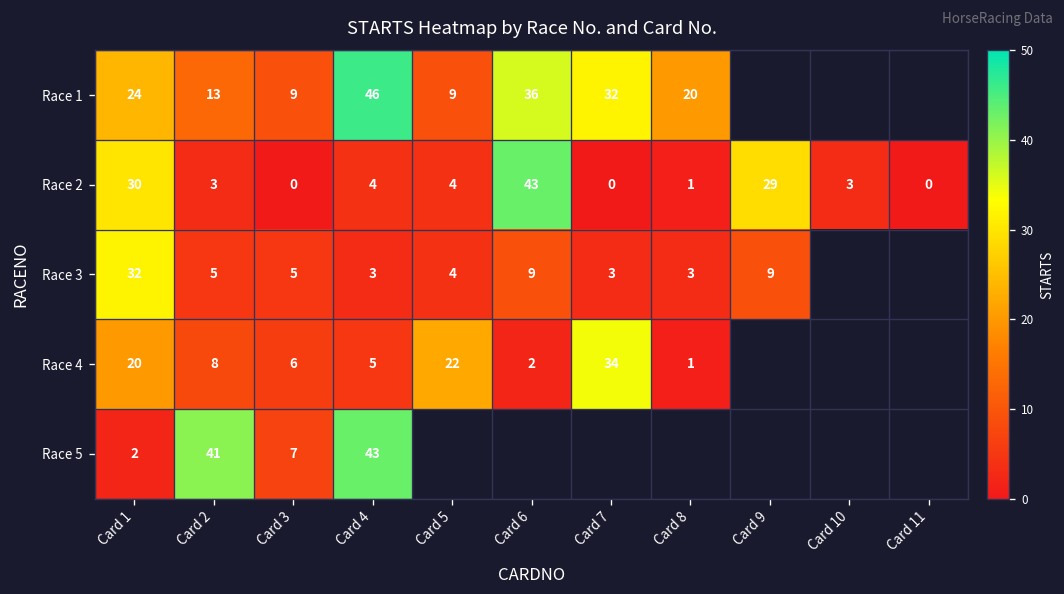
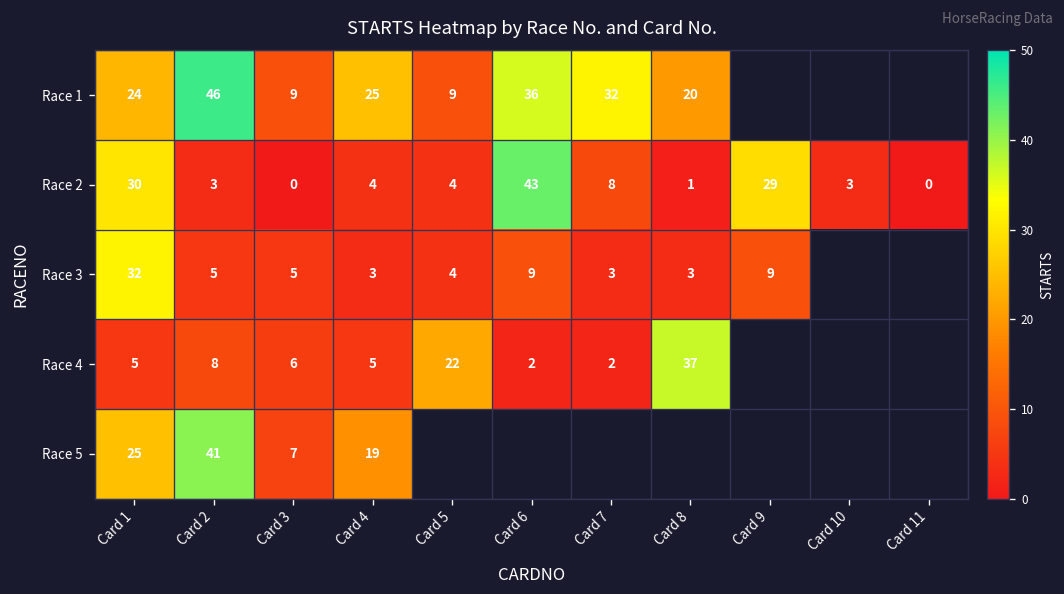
  {
    "Race 1": {
      "Card 1": 24,
-     "Card 2": 13,
+     "Card 2": 46,
      "Card 3": 9,
-     "Card 4": 46,
+     "Card 4": 25,
      "Card 5": 9,
      "Card 6": 36,
      "Card 7": 32,
      "Card 8": 20
    },
    "Race 2": {
      "Card 1": 30,
      "Card 2": 3,
      "Card 3": 0,
      "Card 4": 4,
      "Card 5": 4,
      "Card 6": 43,
-     "Card 7": 0,
+     "Card 7": 8,
      "Card 8": 1,
      "Card 9": 29,
      "Card 10": 3,
      "Card 11": 0
    },
    "Race 3": {
      "Card 1": 32,
      "Card 2": 5,
      "Card 3": 5,
      "Card 4": 3,
      "Card 5": 4,
      "Card 6": 9,
      "Card 7": 3,
      "Card 8": 3,
      "Card 9": 9
    },
    "Race 4": {
-     "Card 1": 20,
+     "Card 1": 5,
      "Card 2": 8,
      "Card 3": 6,
      "Card 4": 5,
      "Card 5": 22,
      "Card 6": 2,
-     "Card 7": 34,
-     "Card 8": 1
+     "Card 7": 2,
+     "Card 8": 37
    },
    "Race 5": {
-     "Card 1": 2,
+     "Card 1": 25,
      "Card 2": 41,
      "Card 3": 7,
-     "Card 4": 43
+     "Card 4": 19
    }
  }
